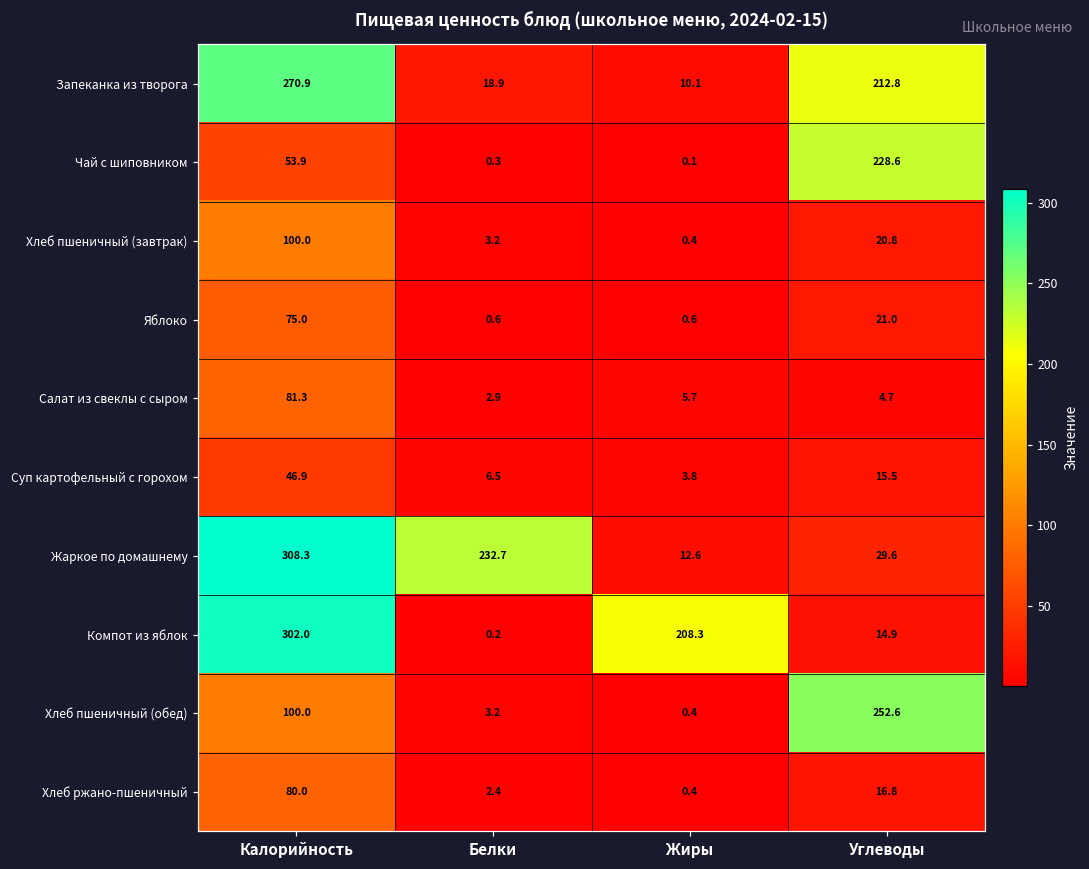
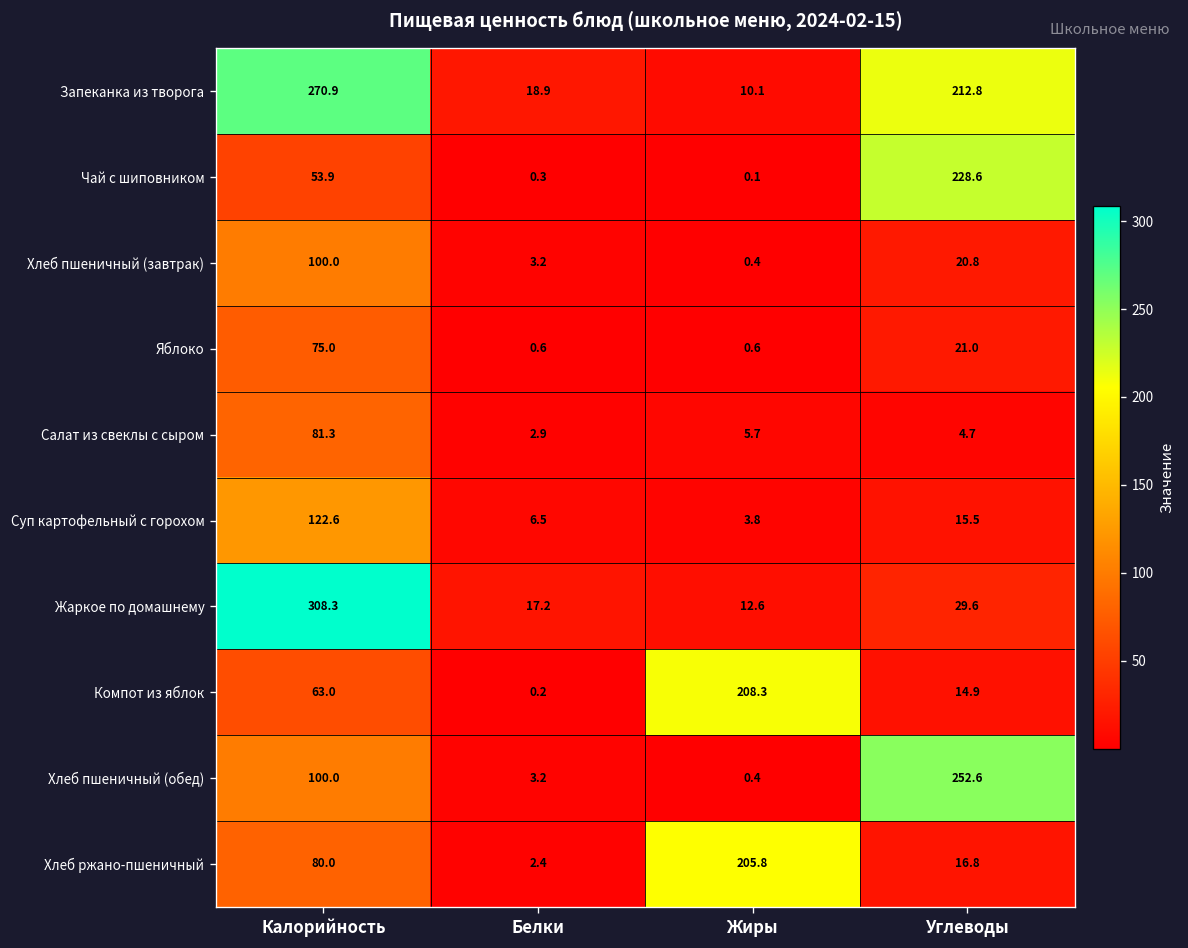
  {
    "Запеканка из творога": {
      "Калорийность": 270.9,
      "Белки": 18.9,
      "Жиры": 10.1,
      "Углеводы": 212.8
    },
    "Чай с шиповником": {
      "Калорийность": 53.9,
      "Белки": 0.3,
      "Жиры": 0.1,
      "Углеводы": 228.6
    },
    "Хлеб пшеничный (завтрак)": {
      "Калорийность": 100.0,
      "Белки": 3.2,
      "Жиры": 0.4,
      "Углеводы": 20.8
    },
    "Яблоко": {
      "Калорийность": 75.0,
      "Белки": 0.6,
      "Жиры": 0.6,
      "Углеводы": 21.0
    },
    "Салат из свеклы с сыром": {
      "Калорийность": 81.3,
      "Белки": 2.9,
      "Жиры": 5.7,
      "Углеводы": 4.7
    },
    "Суп картофельный с горохом": {
-     "Калорийность": 46.9,
+     "Калорийность": 122.6,
      "Белки": 6.5,
      "Жиры": 3.8,
      "Углеводы": 15.5
    },
    "Жаркое по домашнему": {
      "Калорийность": 308.3,
-     "Белки": 232.7,
+     "Белки": 17.2,
      "Жиры": 12.6,
      "Углеводы": 29.6
    },
    "Компот из яблок": {
-     "Калорийность": 302.0,
+     "Калорийность": 63.0,
      "Белки": 0.2,
      "Жиры": 208.3,
      "Углеводы": 14.9
    },
    "Хлеб пшеничный (обед)": {
      "Калорийность": 100.0,
      "Белки": 3.2,
      "Жиры": 0.4,
      "Углеводы": 252.6
    },
    "Хлеб ржано-пшеничный": {
      "Калорийность": 80.0,
      "Белки": 2.4,
-     "Жиры": 0.4,
+     "Жиры": 205.8,
      "Углеводы": 16.8
    }
  }
